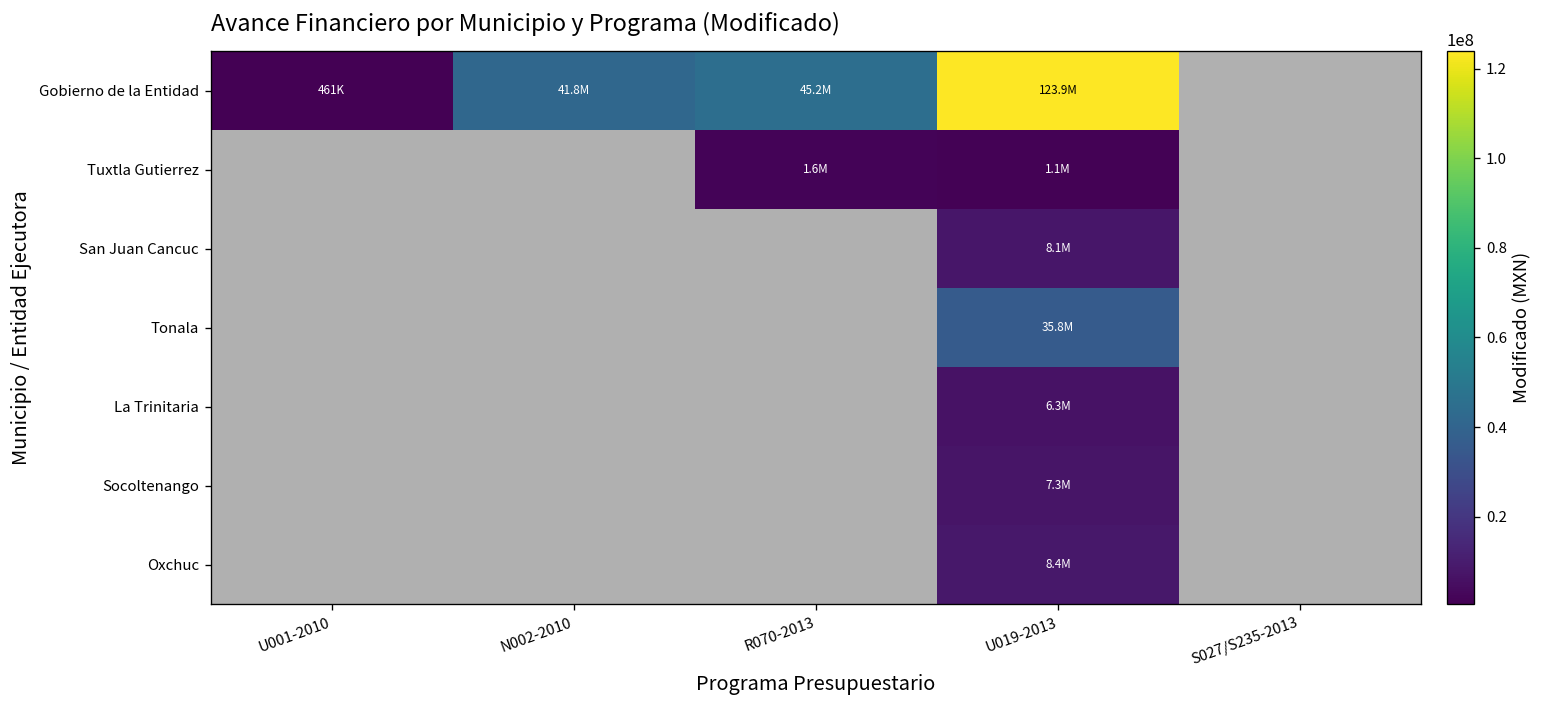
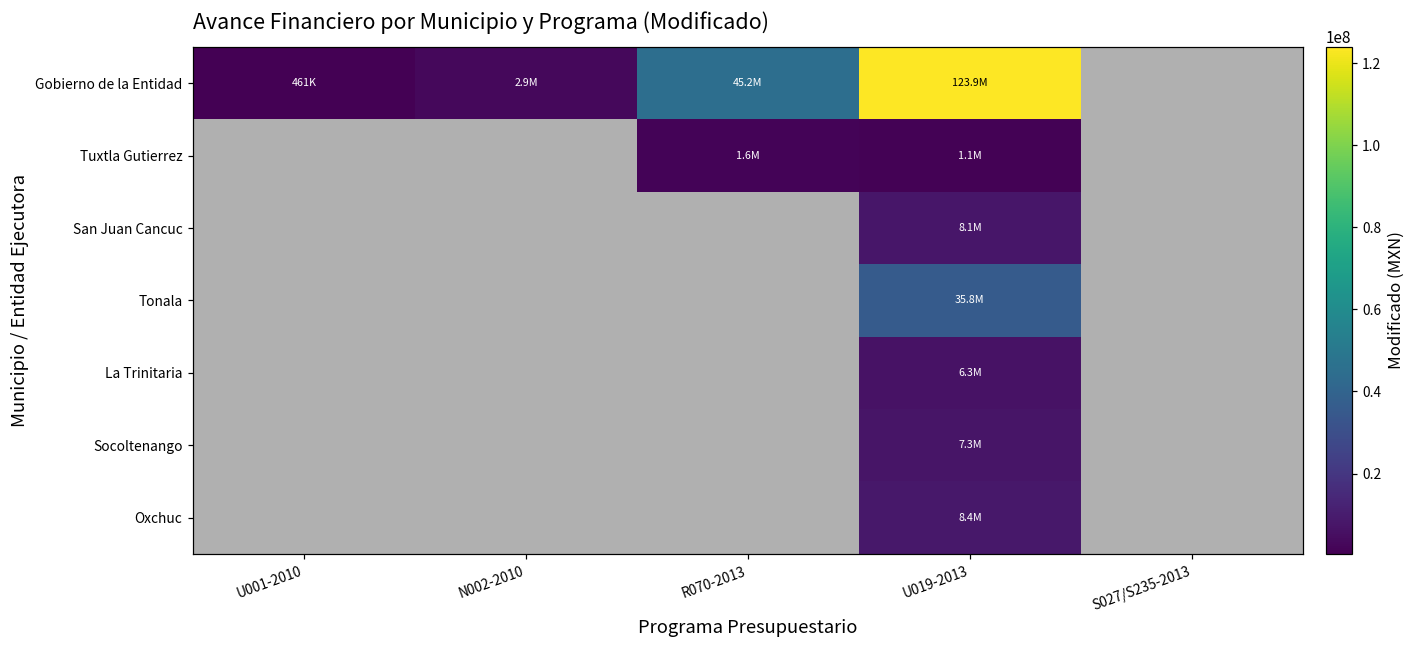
  {
    "Gobierno de la Entidad": {
      "U001-2010": "461K",
-     "N002-2010": "41.8M",
+     "N002-2010": "2.9M",
      "R070-2013": "45.2M",
      "U019-2013": "123.9M"
    },
    "Tuxtla Gutierrez": {
      "R070-2013": "1.6M",
      "U019-2013": "1.1M"
    },
    "San Juan Cancuc": {
      "U019-2013": "8.1M"
    },
    "Tonala": {
      "U019-2013": "35.8M"
    },
    "La Trinitaria": {
      "U019-2013": "6.3M"
    },
    "Socoltenango": {
      "U019-2013": "7.3M"
    },
    "Oxchuc": {
      "U019-2013": "8.4M"
    }
  }
